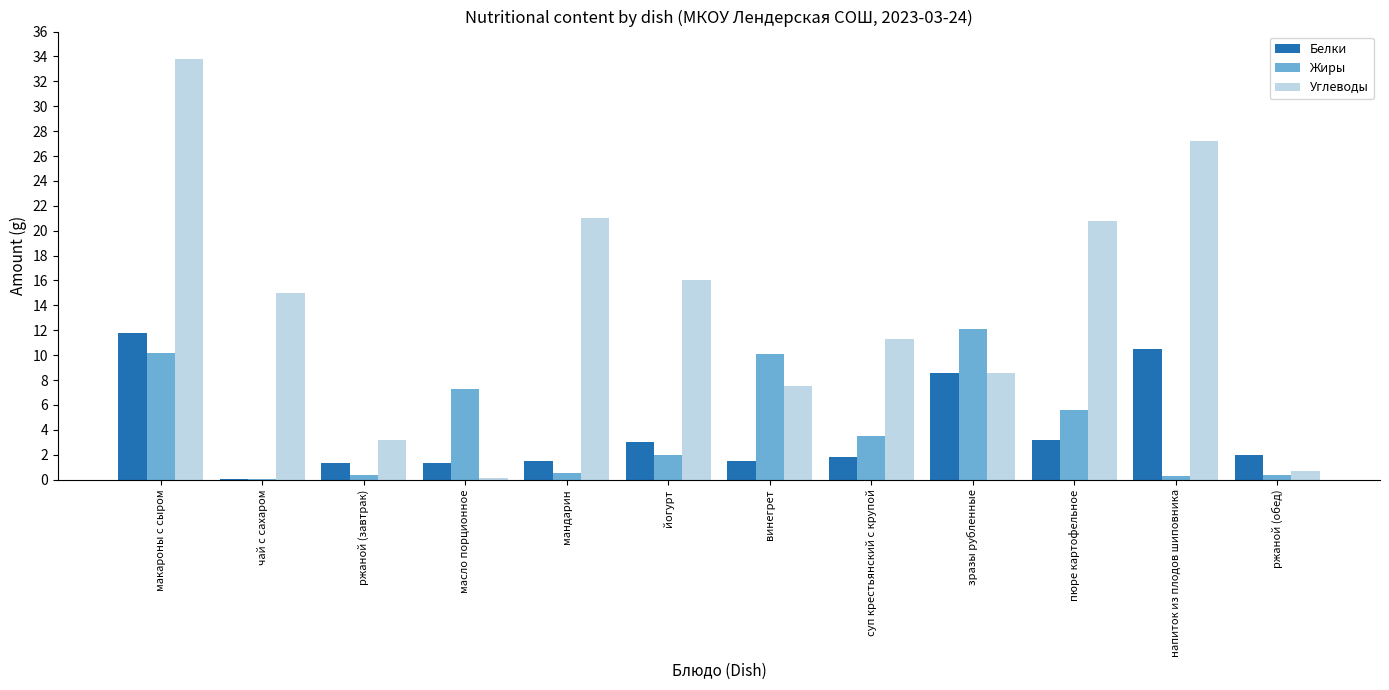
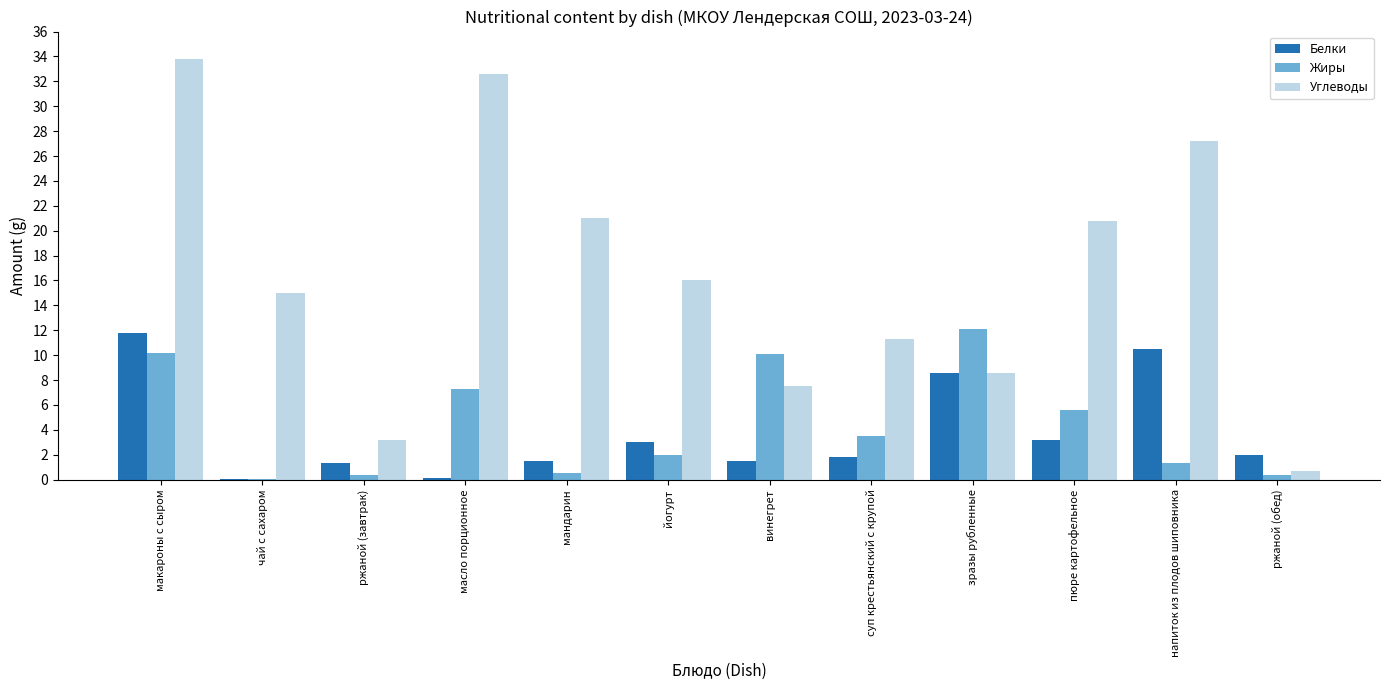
  {
    "Белки": {
      "макароны с сыром": 11.8,
      "ржаной (завтрак)": 1.3,
-     "масло порционное": 1.3,
+     "масло порционное": 0.1,
      "мандарин": 1.5,
      "йогурт": 3.0,
      "винегрет": 1.5,
      "суп крестьянский с крупой": 1.8,
      "зразы рубленные": 8.6,
      "пюре картофельное": 3.2,
      "напиток из плодов шиповника": 10.5,
      "ржаной (обед)": 2.0
    },
    "Жиры": {
      "макароны с сыром": 10.2,
      "ржаной (завтрак)": 0.4,
      "масло порционное": 7.3,
      "мандарин": 0.5,
      "йогурт": 2.0,
      "винегрет": 10.1,
      "суп крестьянский с крупой": 3.5,
      "зразы рубленные": 12.1,
      "пюре картофельное": 5.6,
-     "напиток из плодов шиповника": 0.3,
+     "напиток из плодов шиповника": 1.3,
      "ржаной (обед)": 0.4
    },
    "Углеводы": {
      "макароны с сыром": 33.8,
      "чай с сахаром": 15.0,
      "ржаной (завтрак)": 3.2,
-     "масло порционное": 0.1,
+     "масло порционное": 32.6,
      "мандарин": 21.0,
      "йогурт": 16.0,
      "винегрет": 7.5,
      "суп крестьянский с крупой": 11.3,
      "зразы рубленные": 8.6,
      "пюре картофельное": 20.8,
      "напиток из плодов шиповника": 27.2,
      "ржаной (обед)": 0.7
    }
  }
